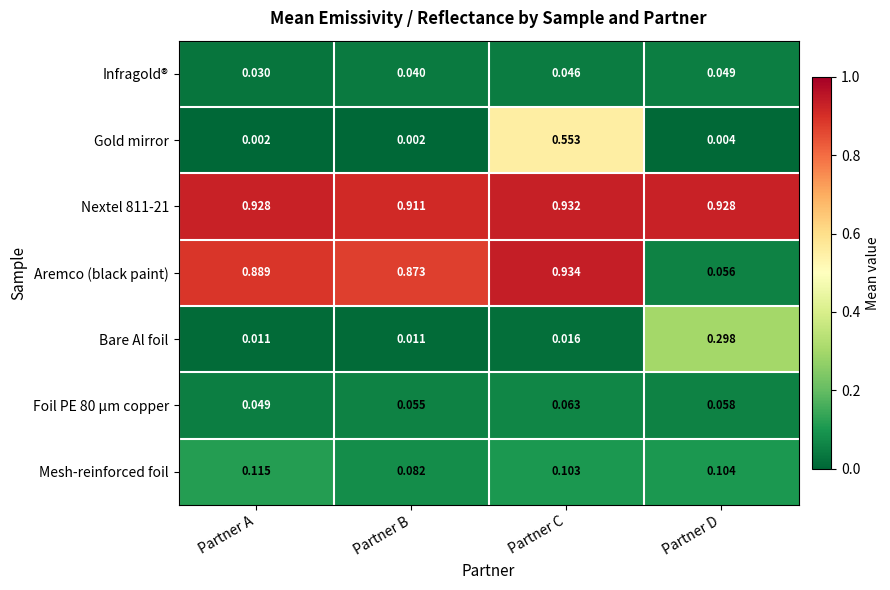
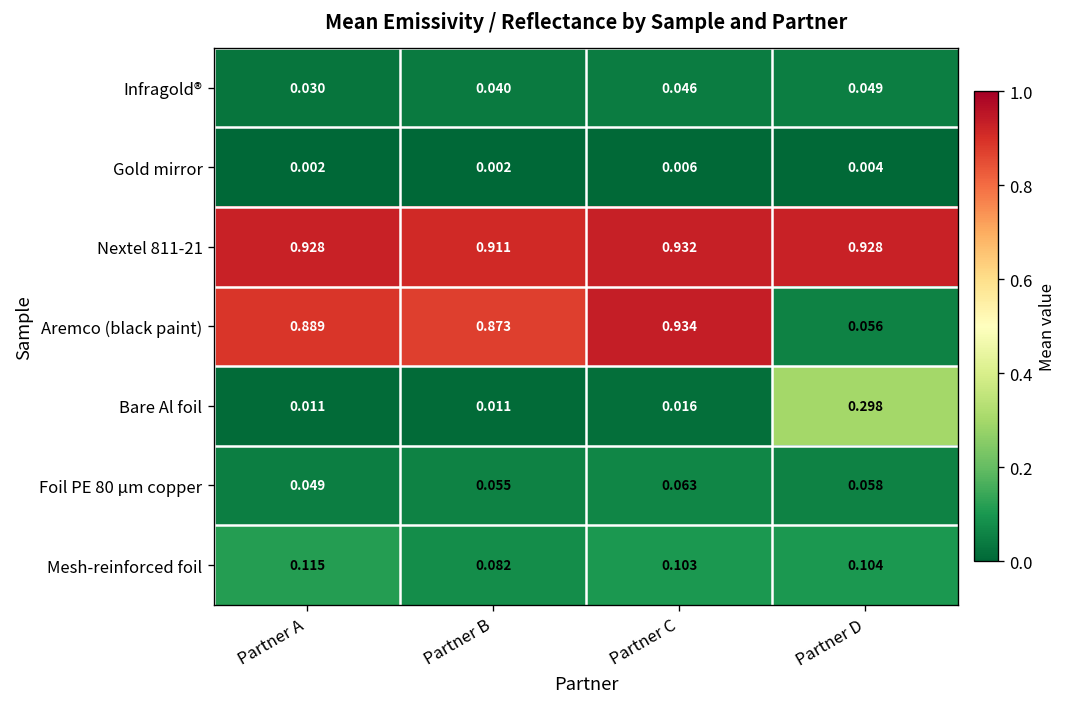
  {
    "Infragold®": {
      "Partner A": 0.030,
      "Partner B": 0.040,
      "Partner C": 0.046,
      "Partner D": 0.049
    },
    "Gold mirror": {
      "Partner A": 0.002,
      "Partner B": 0.002,
-     "Partner C": 0.553,
+     "Partner C": 0.006,
      "Partner D": 0.004
    },
    "Nextel 811-21": {
      "Partner A": 0.928,
      "Partner B": 0.911,
      "Partner C": 0.932,
      "Partner D": 0.928
    },
    "Aremco (black paint)": {
      "Partner A": 0.889,
      "Partner B": 0.873,
      "Partner C": 0.934,
      "Partner D": 0.056
    },
    "Bare Al foil": {
      "Partner A": 0.011,
      "Partner B": 0.011,
      "Partner C": 0.016,
      "Partner D": 0.298
    },
    "Foil PE 80 µm copper": {
      "Partner A": 0.049,
      "Partner B": 0.055,
      "Partner C": 0.063,
      "Partner D": 0.058
    },
    "Mesh-reinforced foil": {
      "Partner A": 0.115,
      "Partner B": 0.082,
      "Partner C": 0.103,
      "Partner D": 0.104
    }
  }
